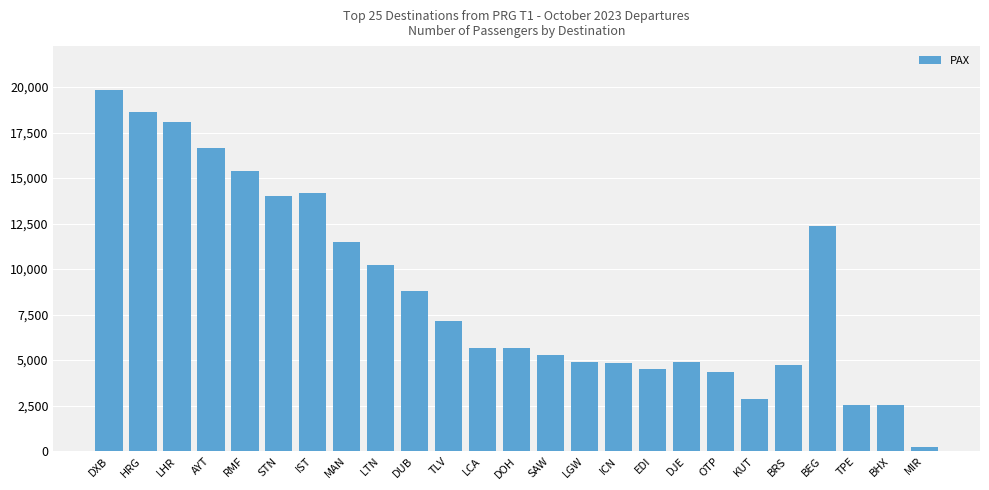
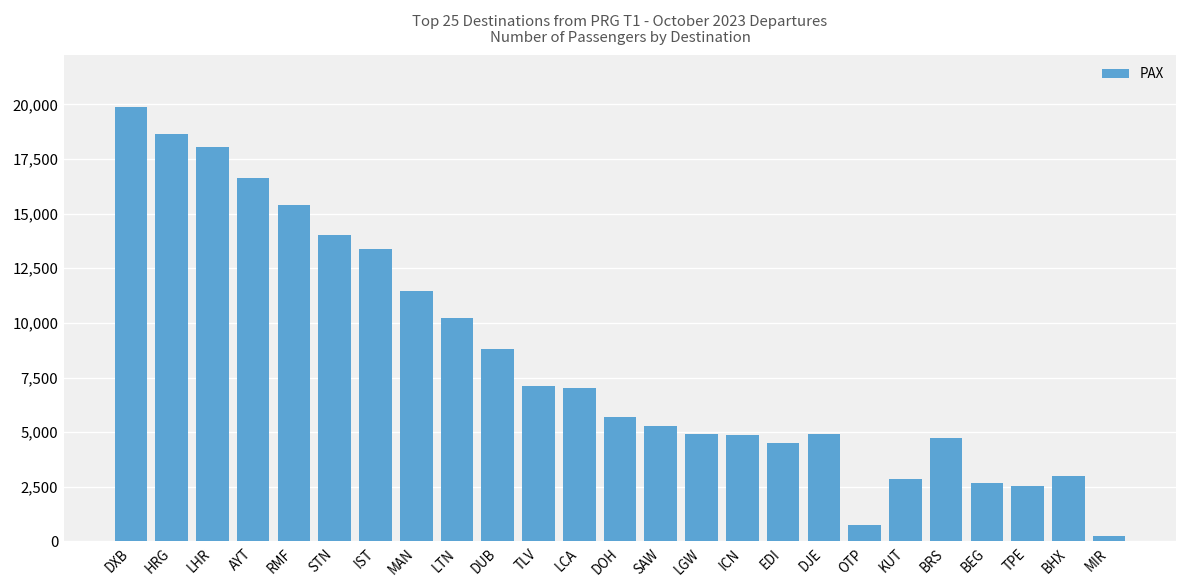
  {
    "DXB": "19,900",
    "HRG": "18,600",
    "LHR": "18,100",
    "AYT": "16,600",
    "RMF": "15,400",
    "STN": "14,000",
-   "IST": "14,200",
+   "IST": "13,400",
    "MAN": "11,500",
    "LTN": "10,200",
    "DUB": "8,800",
    "TLV": "7,100",
-   "LCA": "5,600",
+   "LCA": "7,000",
    "DOH": "5,700",
    "SAW": "5,300",
    "LGW": "4,900",
    "ICN": "4,800",
    "EDI": "4,500",
    "DJE": "4,900",
-   "OTP": "4,400",
+   "OTP": "700",
    "KUT": "2,900",
    "BRS": "4,700",
-   "BEG": "12,300",
+   "BEG": "2,700",
    "TPE": "2,600",
-   "BHX": "2,500",
+   "BHX": "3,000",
    "MIR": "300"
  }
